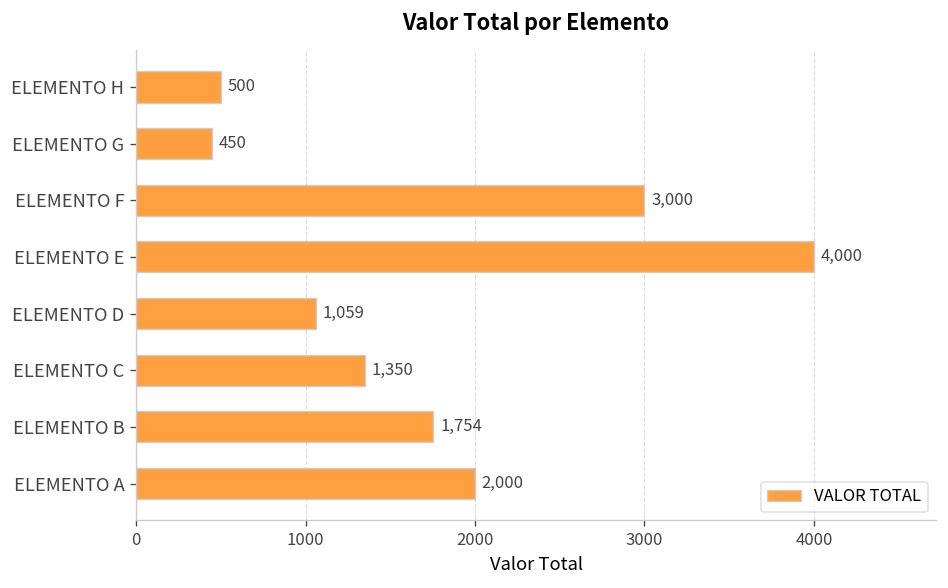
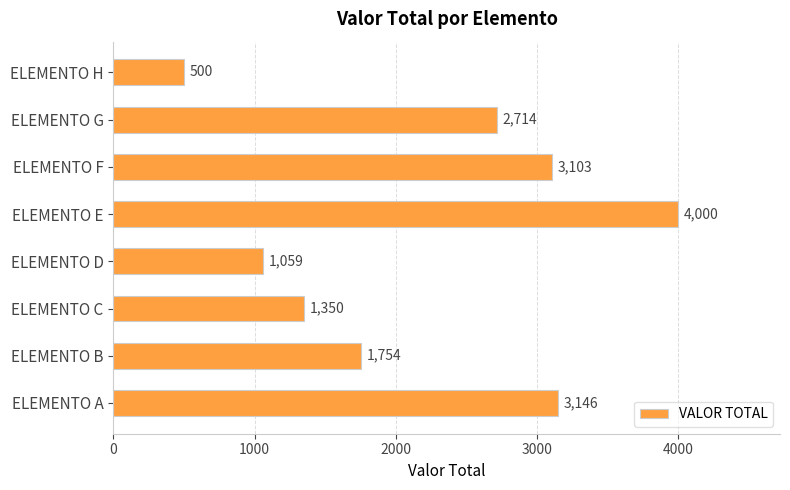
  {
    "ELEMENTO H": "500",
-   "ELEMENTO G": "450",
-   "ELEMENTO F": "3,000",
+   "ELEMENTO G": "2,714",
+   "ELEMENTO F": "3,103",
    "ELEMENTO E": "4,000",
    "ELEMENTO D": "1,059",
    "ELEMENTO C": "1,350",
    "ELEMENTO B": "1,754",
-   "ELEMENTO A": "2,000"
+   "ELEMENTO A": "3,146"
  }
